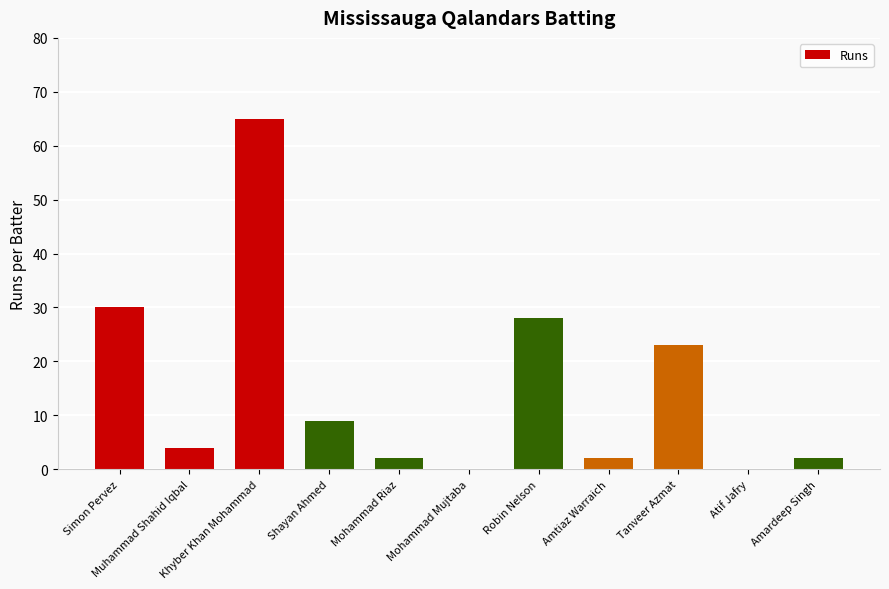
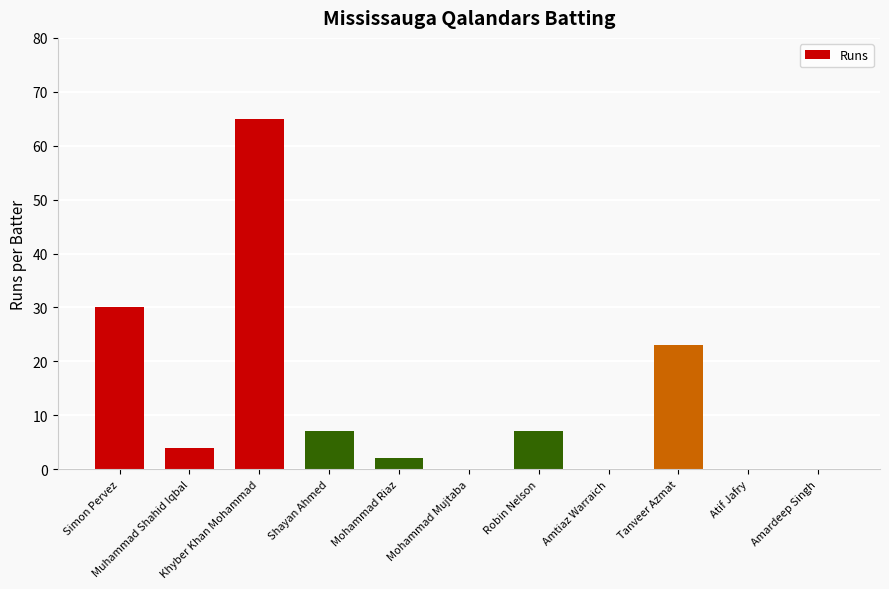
  {
    "Simon Pervez": 30,
    "Muhammad Shahid Iqbal": 4,
    "Khyber Khan Mohammad": 65,
-   "Shayan Ahmed": 9,
+   "Shayan Ahmed": 7,
    "Mohammad Riaz": 2,
    "Mohammad Mujtaba": 0,
-   "Robin Nelson": 28,
-   "Amtiaz Warraich": 2,
+   "Robin Nelson": 7,
+   "Amtiaz Warraich": 0,
    "Tanveer Azmat": 23,
    "Atif Jafry": 0,
-   "Amardeep Singh": 2
+   "Amardeep Singh": 0
  }
